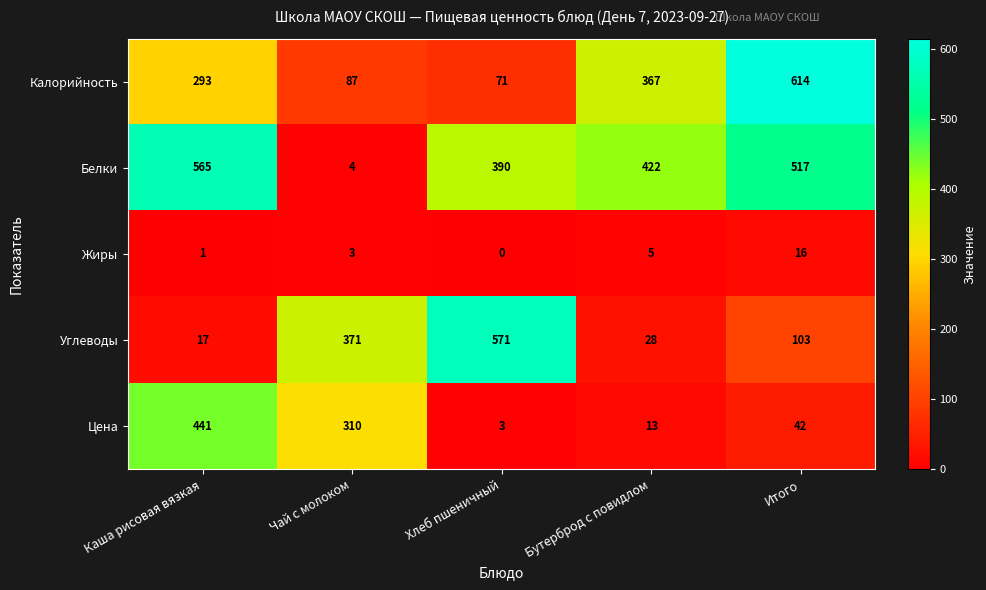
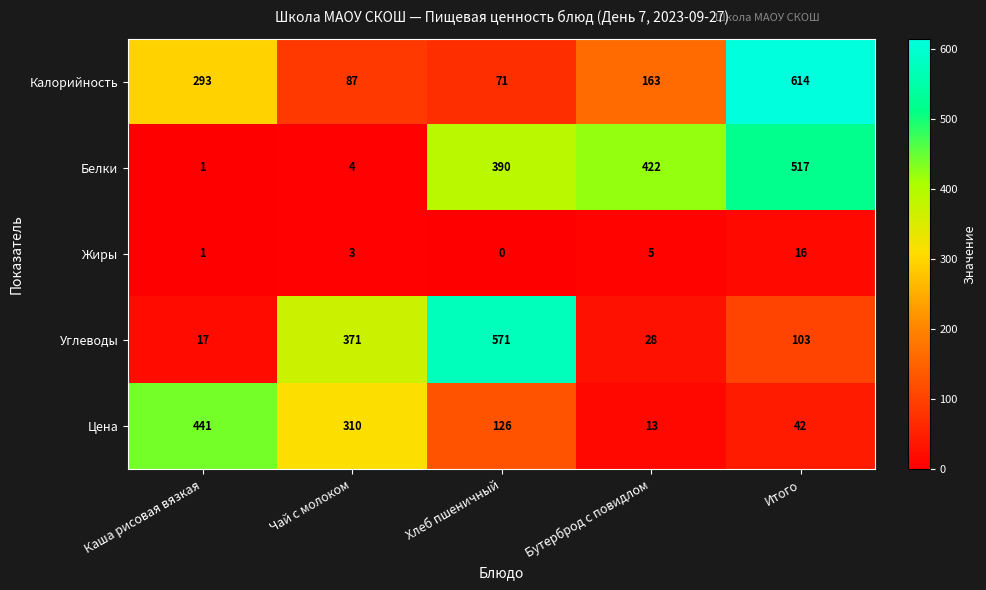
  {
    "Калорийность": {
      "Каша рисовая вязкая": 293,
      "Чай с молоком": 87,
      "Хлеб пшеничный": 71,
-     "Бутерброд с повидлом": 367,
+     "Бутерброд с повидлом": 163,
      "Итого": 614
    },
    "Белки": {
-     "Каша рисовая вязкая": 565,
+     "Каша рисовая вязкая": 1,
      "Чай с молоком": 4,
      "Хлеб пшеничный": 390,
      "Бутерброд с повидлом": 422,
      "Итого": 517
    },
    "Жиры": {
      "Каша рисовая вязкая": 1,
      "Чай с молоком": 3,
      "Хлеб пшеничный": 0,
      "Бутерброд с повидлом": 5,
      "Итого": 16
    },
    "Углеводы": {
      "Каша рисовая вязкая": 17,
      "Чай с молоком": 371,
      "Хлеб пшеничный": 571,
      "Бутерброд с повидлом": 28,
      "Итого": 103
    },
    "Цена": {
      "Каша рисовая вязкая": 441,
      "Чай с молоком": 310,
-     "Хлеб пшеничный": 3,
+     "Хлеб пшеничный": 126,
      "Бутерброд с повидлом": 13,
      "Итого": 42
    }
  }
